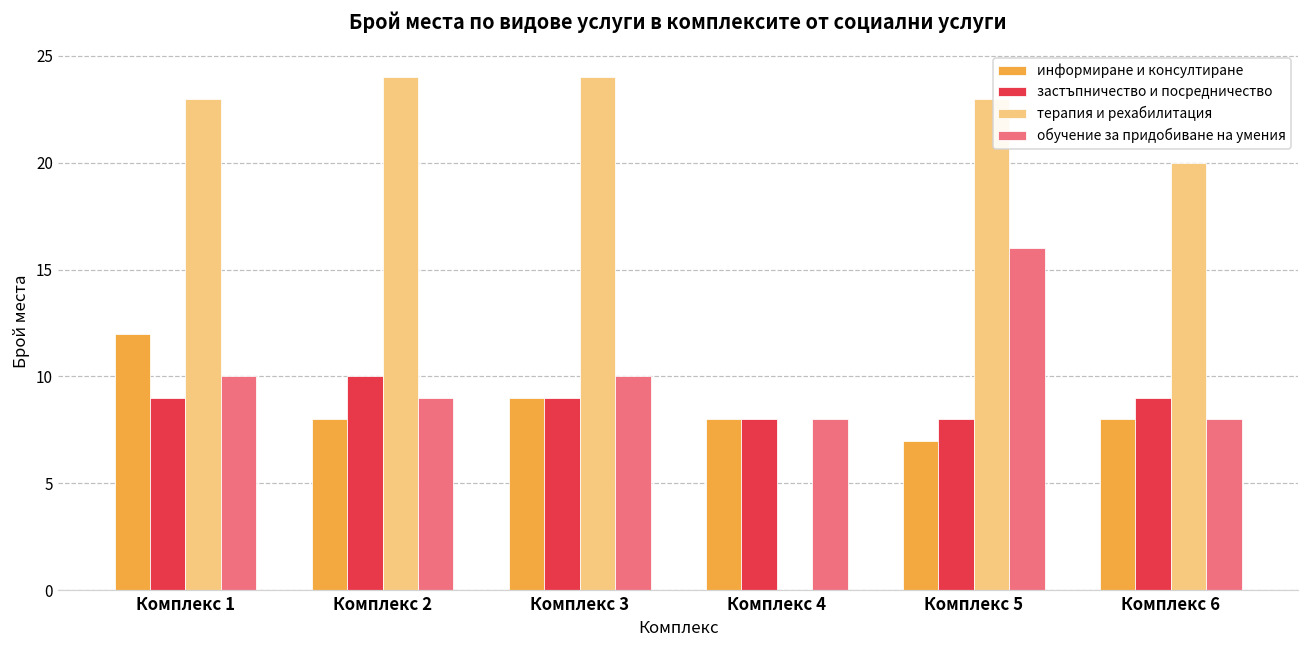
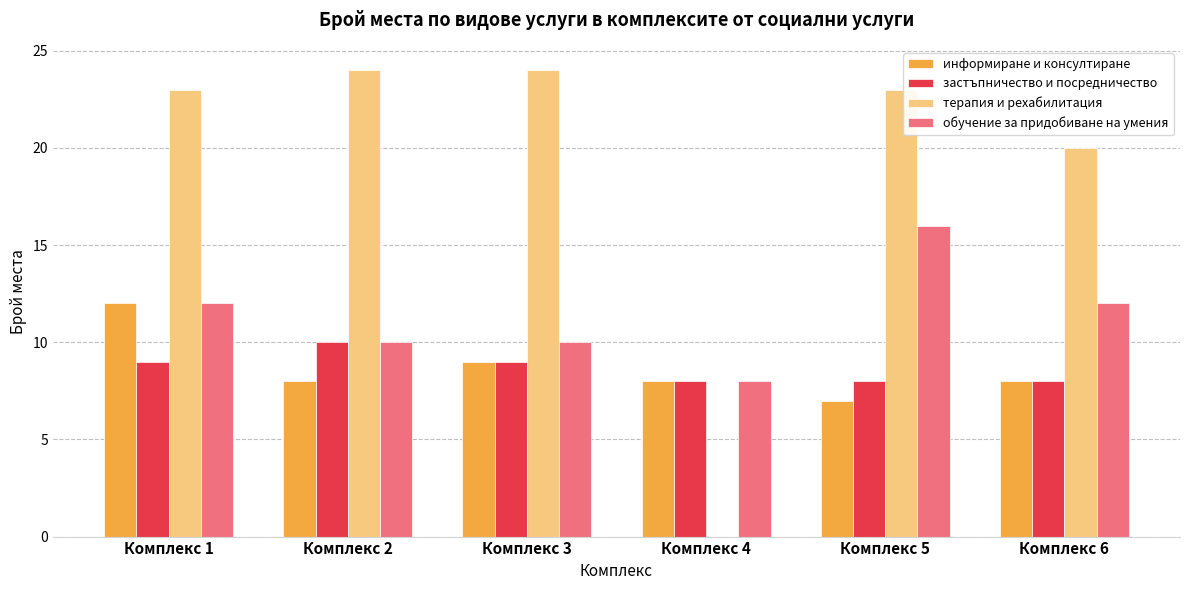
  {
    "информиране и консултиране": {
      "Комплекс 1": 12,
      "Комплекс 2": 8,
      "Комплекс 3": 9,
      "Комплекс 4": 8,
      "Комплекс 5": 7,
      "Комплекс 6": 8
    },
    "застъпничество и посредничество": {
      "Комплекс 1": 9,
      "Комплекс 2": 10,
      "Комплекс 3": 9,
      "Комплекс 4": 8,
      "Комплекс 5": 8,
-     "Комплекс 6": 9
+     "Комплекс 6": 8
    },
    "терапия и рехабилитация": {
      "Комплекс 1": 23,
      "Комплекс 2": 24,
      "Комплекс 3": 24,
      "Комплекс 4": 0,
      "Комплекс 5": 23,
      "Комплекс 6": 20
    },
    "обучение за придобиване на умения": {
-     "Комплекс 1": 10,
-     "Комплекс 2": 9,
+     "Комплекс 1": 12,
+     "Комплекс 2": 10,
      "Комплекс 3": 10,
      "Комплекс 4": 8,
      "Комплекс 5": 16,
-     "Комплекс 6": 8
+     "Комплекс 6": 12
    }
  }
